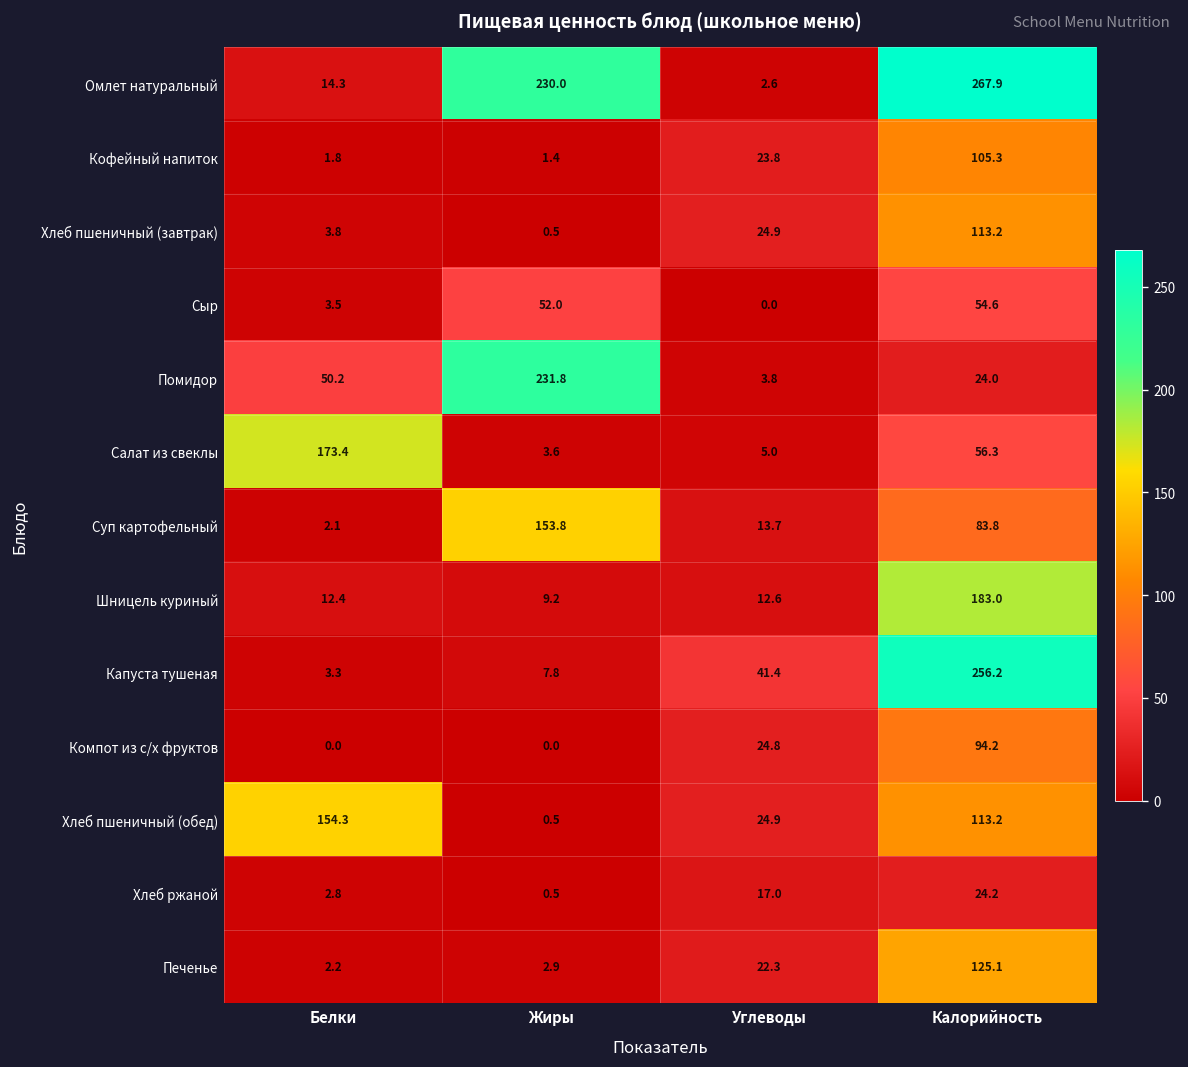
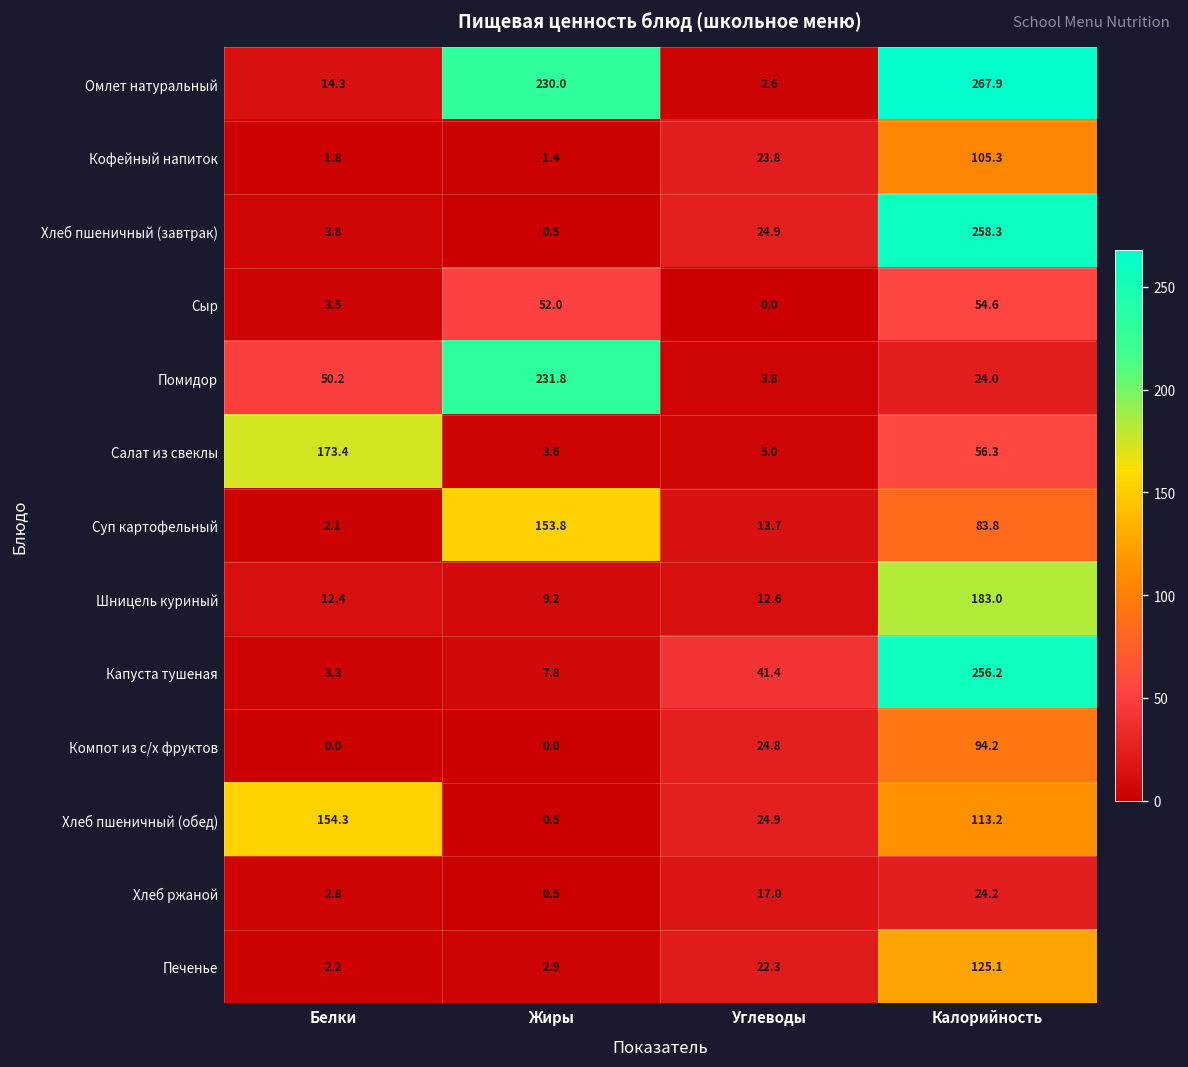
  {
    "Омлет натуральный": {
      "Белки": 14.3,
      "Жиры": 230.0,
      "Углеводы": 2.6,
      "Калорийность": 267.9
    },
    "Кофейный напиток": {
      "Белки": 1.8,
      "Жиры": 1.4,
      "Углеводы": 23.8,
      "Калорийность": 105.3
    },
    "Хлеб пшеничный (завтрак)": {
      "Белки": 3.8,
      "Жиры": 0.5,
      "Углеводы": 24.9,
-     "Калорийность": 113.2
+     "Калорийность": 258.3
    },
    "Сыр": {
      "Белки": 3.5,
      "Жиры": 52.0,
      "Углеводы": 0.0,
      "Калорийность": 54.6
    },
    "Помидор": {
      "Белки": 50.2,
      "Жиры": 231.8,
      "Углеводы": 3.8,
      "Калорийность": 24.0
    },
    "Салат из свеклы": {
      "Белки": 173.4,
      "Жиры": 3.6,
      "Углеводы": 5.0,
      "Калорийность": 56.3
    },
    "Суп картофельный": {
      "Белки": 2.1,
      "Жиры": 153.8,
      "Углеводы": 13.7,
      "Калорийность": 83.8
    },
    "Шницель куриный": {
      "Белки": 12.4,
      "Жиры": 9.2,
      "Углеводы": 12.6,
      "Калорийность": 183.0
    },
    "Капуста тушеная": {
      "Белки": 3.3,
      "Жиры": 7.8,
      "Углеводы": 41.4,
      "Калорийность": 256.2
    },
    "Компот из с/х фруктов": {
      "Белки": 0.0,
      "Жиры": 0.0,
      "Углеводы": 24.8,
      "Калорийность": 94.2
    },
    "Хлеб пшеничный (обед)": {
      "Белки": 154.3,
      "Жиры": 0.5,
      "Углеводы": 24.9,
      "Калорийность": 113.2
    },
    "Хлеб ржаной": {
      "Белки": 2.8,
      "Жиры": 0.5,
      "Углеводы": 17.0,
      "Калорийность": 24.2
    },
    "Печенье": {
      "Белки": 2.2,
      "Жиры": 2.9,
      "Углеводы": 22.3,
      "Калорийность": 125.1
    }
  }
